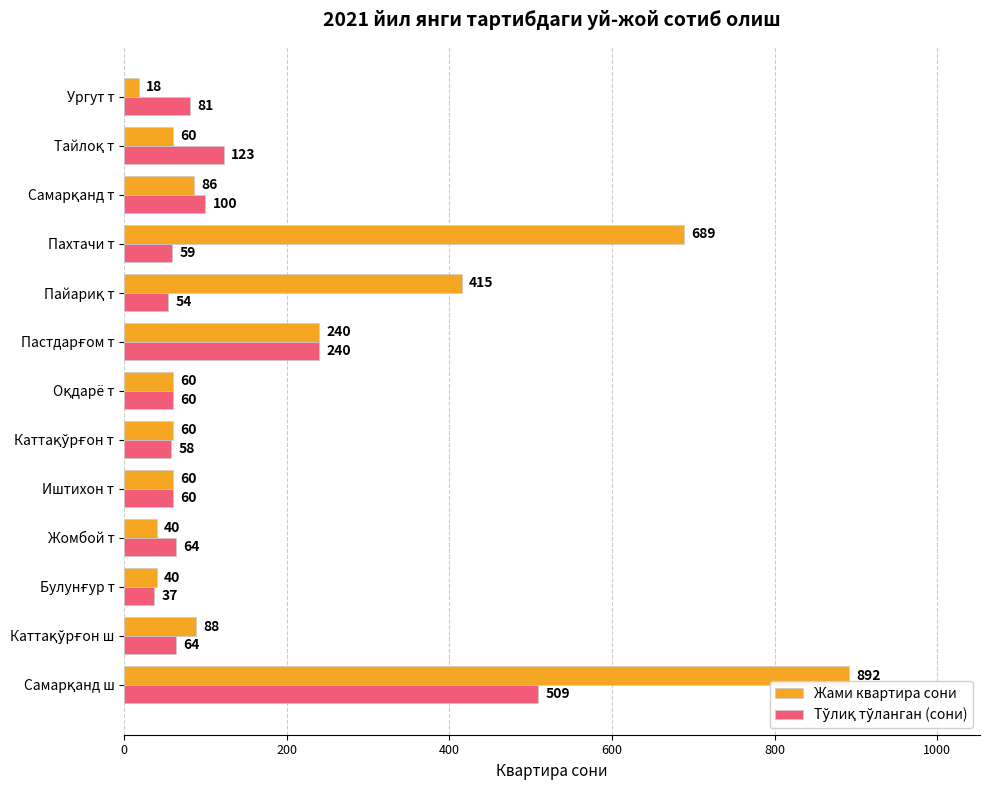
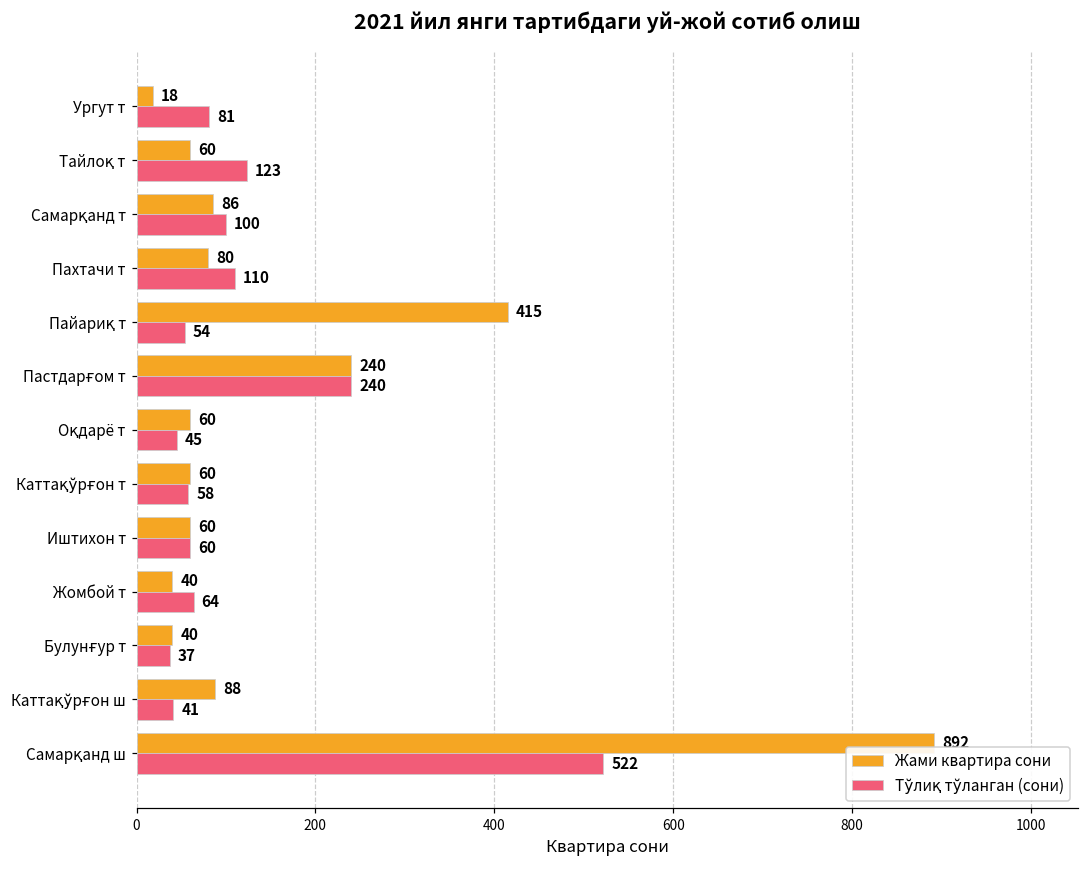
  {
    "Жами квартира сони": {
      "Ургут т": 18,
      "Тайлоқ т": 60,
      "Самарқанд т": 86,
-     "Пахтачи т": 689,
+     "Пахтачи т": 80,
      "Пайариқ т": 415,
      "Пастдарғом т": 240,
      "Оқдарё т": 60,
      "Каттақўрғон т": 60,
      "Иштихон т": 60,
      "Жомбой т": 40,
      "Булунғур т": 40,
      "Каттақўрғон ш": 88
    },
    "Тўлиқ тўланган (сони)": {
      "Ургут т": 81,
      "Тайлоқ т": 123,
      "Самарқанд т": 100,
-     "Пахтачи т": 59,
+     "Пахтачи т": 110,
      "Пайариқ т": 54,
      "Пастдарғом т": 240,
-     "Оқдарё т": 60,
+     "Оқдарё т": 45,
      "Каттақўрғон т": 58,
      "Иштихон т": 60,
      "Жомбой т": 64,
      "Булунғур т": 37,
-     "Каттақўрғон ш": 64,
-     "Самарқанд ш": 509
+     "Каттақўрғон ш": 41,
+     "Самарқанд ш": 522
    }
  }
